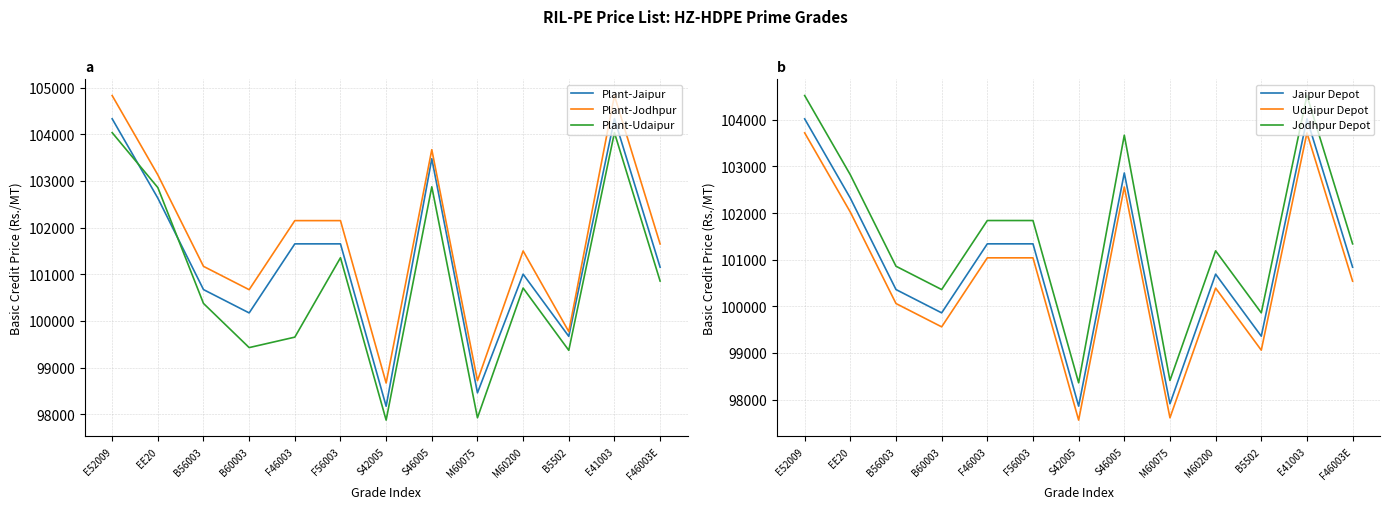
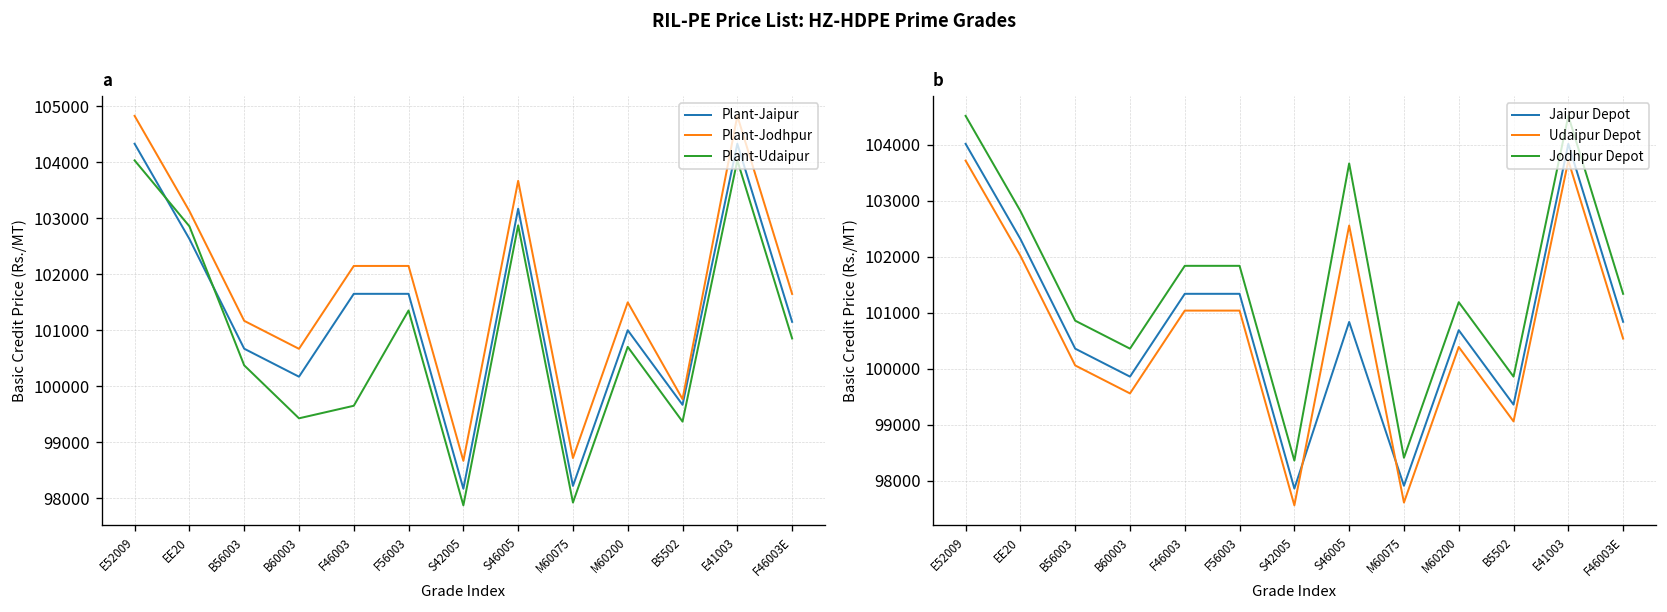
  {
    "a": {
      "Plant-Jaipur": {
        "E52009": 104300,
        "EE20": 102600,
        "B56003": 100700,
        "B60003": 100200,
        "F46003": 101700,
        "F56003": 101700,
        "S42005": 98200,
-       "S46005": 103500,
-       "M60075": 98500,
+       "S46005": 103200,
+       "M60075": 98200,
        "M60200": 101000,
        "B5502": 99700,
        "F46003E": 101200
      },
      "Plant-Jodhpur": {
        "E52009": 104800,
        "EE20": 103100,
        "B56003": 101200,
        "B60003": 100700,
        "F46003": 102100,
        "F56003": 102100,
        "S42005": 98700,
        "S46005": 103700,
        "M60075": 98700,
        "M60200": 101500,
        "B5502": 99800,
        "F46003E": 101600
      },
      "Plant-Udaipur": {
        "E52009": 104000,
        "EE20": 102900,
        "B56003": 100400,
        "B60003": 99400,
        "F46003": 99700,
        "F56003": 101400,
        "S42005": 97900,
        "S46005": 102900,
        "M60075": 97900,
        "M60200": 100700,
        "B5502": 99400,
        "F46003E": 100900
      }
    },
    "b": {
      "Jaipur Depot": {
        "E52009": 104000,
        "EE20": 102300,
        "B56003": 100400,
        "B60003": 99900,
        "F46003": 101300,
        "F56003": 101300,
        "S42005": 97900,
-       "S46005": 102900,
+       "S46005": 100800,
        "M60075": 97900,
        "M60200": 100700,
        "B5502": 99400,
        "F46003E": 100800
      },
      "Udaipur Depot": {
        "E52009": 103700,
        "EE20": 102000,
        "B56003": 100100,
        "B60003": 99600,
        "F46003": 101000,
        "F56003": 101000,
        "S42005": 97600,
        "S46005": 102600,
        "M60075": 97600,
        "M60200": 100400,
        "B5502": 99100,
        "F46003E": 100500
      },
      "Jodhpur Depot": {
        "E52009": 104500,
        "EE20": 102800,
        "B56003": 100900,
        "B60003": 100400,
        "F46003": 101800,
        "F56003": 101800,
        "S42005": 98400,
        "S46005": 103700,
        "M60075": 98400,
        "M60200": 101200,
        "B5502": 99900,
        "F46003E": 101300
      }
    }
  }
